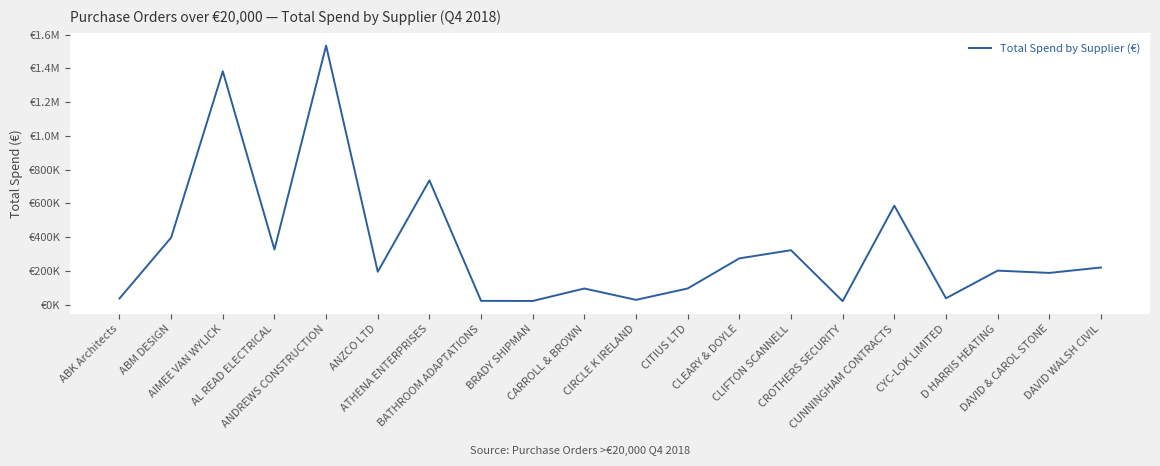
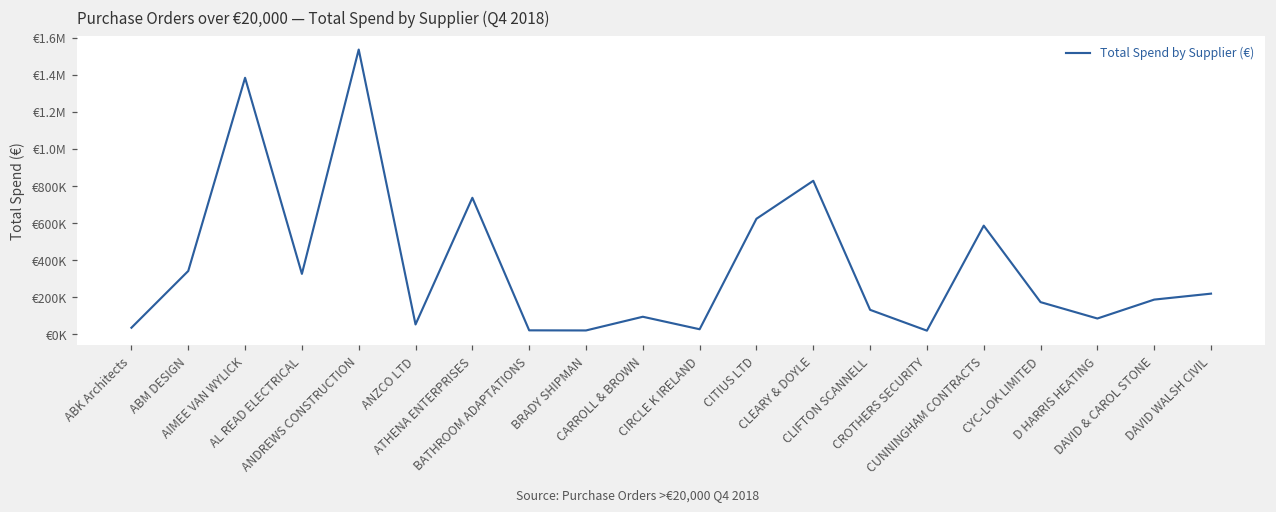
  {
    "ABK Architects": "€40000",
-   "ABM DESIGN": "€400000",
+   "ABM DESIGN": "€340000",
    "AIMEE VAN WYLICK": "€1380000",
    "AL READ ELECTRICAL": "€330000",
    "ANDREWS CONSTRUCTION": "€1540000",
-   "ANZCO LTD": "€190000",
+   "ANZCO LTD": "€50000",
    "ATHENA ENTERPRISES": "€740000",
    "BATHROOM ADAPTATIONS": "€20000",
    "BRADY SHIPMAN": "€20000",
    "CARROLL & BROWN": "€90000",
    "CIRCLE K IRELAND": "€30000",
-   "CITIUS LTD": "€100000",
-   "CLEARY & DOYLE": "€270000",
-   "CLIFTON SCANNELL": "€320000",
+   "CITIUS LTD": "€620000",
+   "CLEARY & DOYLE": "€830000",
+   "CLIFTON SCANNELL": "€130000",
    "CROTHERS SECURITY": "€20000",
    "CUNNINGHAM CONTRACTS": "€590000",
-   "CYC-LOK LIMITED": "€40000",
-   "D HARRIS HEATING": "€200000",
+   "CYC-LOK LIMITED": "€170000",
+   "D HARRIS HEATING": "€90000",
    "DAVID & CAROL STONE": "€190000",
    "DAVID WALSH CIVIL": "€220000"
  }
